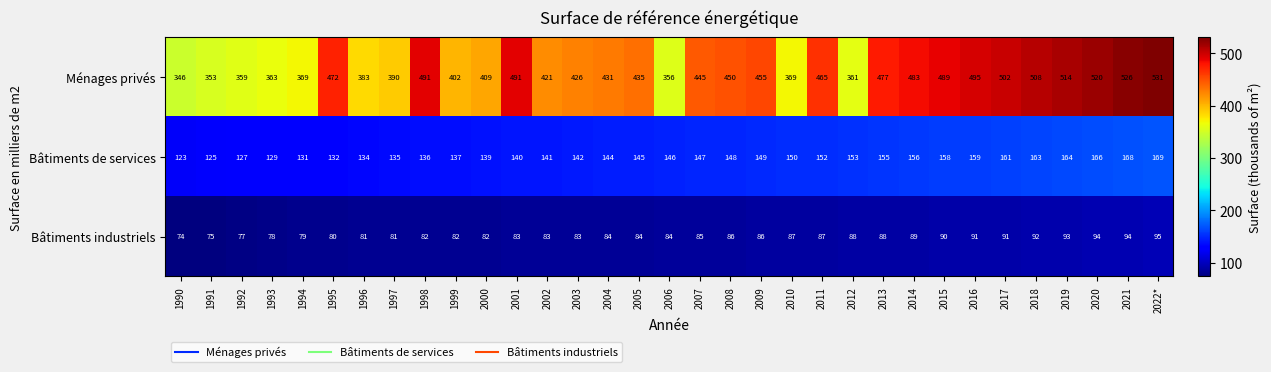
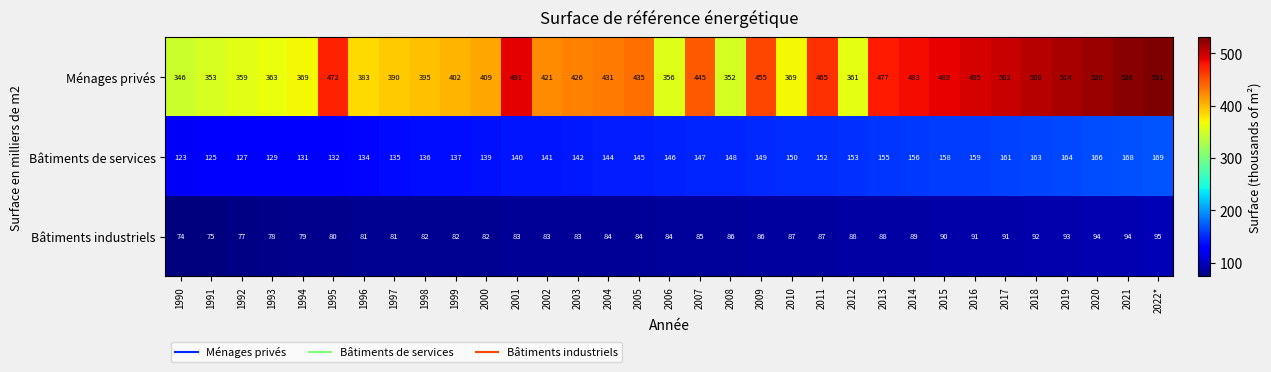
  {
    "Ménages privés": {
      "1990": 346,
      "1991": 353,
      "1992": 359,
      "1993": 363,
      "1994": 369,
      "1995": 472,
      "1996": 383,
      "1997": 390,
-     "1998": 491,
+     "1998": 395,
      "1999": 402,
      "2000": 409,
      "2001": 491,
      "2002": 421,
      "2003": 426,
      "2004": 431,
      "2005": 435,
      "2006": 356,
      "2007": 445,
-     "2008": 450,
+     "2008": 352,
      "2009": 455,
      "2010": 369,
      "2011": 465,
      "2012": 361,
      "2013": 477,
      "2014": 483,
      "2015": 489,
      "2016": 495,
      "2017": 502,
      "2018": 508,
      "2019": 514,
      "2020": 520,
      "2021": 526,
      "2022*": 531
    },
    "Bâtiments de services": {
      "1990": 123,
      "1991": 125,
      "1992": 127,
      "1993": 129,
      "1994": 131,
      "1995": 132,
      "1996": 134,
      "1997": 135,
      "1998": 136,
      "1999": 137,
      "2000": 139,
      "2001": 140,
      "2002": 141,
      "2003": 142,
      "2004": 144,
      "2005": 145,
      "2006": 146,
      "2007": 147,
      "2008": 148,
      "2009": 149,
      "2010": 150,
      "2011": 152,
      "2012": 153,
      "2013": 155,
      "2014": 156,
      "2015": 158,
      "2016": 159,
      "2017": 161,
      "2018": 163,
      "2019": 164,
      "2020": 166,
      "2021": 168,
      "2022*": 169
    },
    "Bâtiments industriels": {
      "1990": 74,
      "1991": 75,
      "1992": 77,
      "1993": 78,
      "1994": 79,
      "1995": 80,
      "1996": 81,
      "1997": 81,
      "1998": 82,
      "1999": 82,
      "2000": 82,
      "2001": 83,
      "2002": 83,
      "2003": 83,
      "2004": 84,
      "2005": 84,
      "2006": 84,
      "2007": 85,
      "2008": 86,
      "2009": 86,
      "2010": 87,
      "2011": 87,
      "2012": 88,
      "2013": 88,
      "2014": 89,
      "2015": 90,
      "2016": 91,
      "2017": 91,
      "2018": 92,
      "2019": 93,
      "2020": 94,
      "2021": 94,
      "2022*": 95
    }
  }
